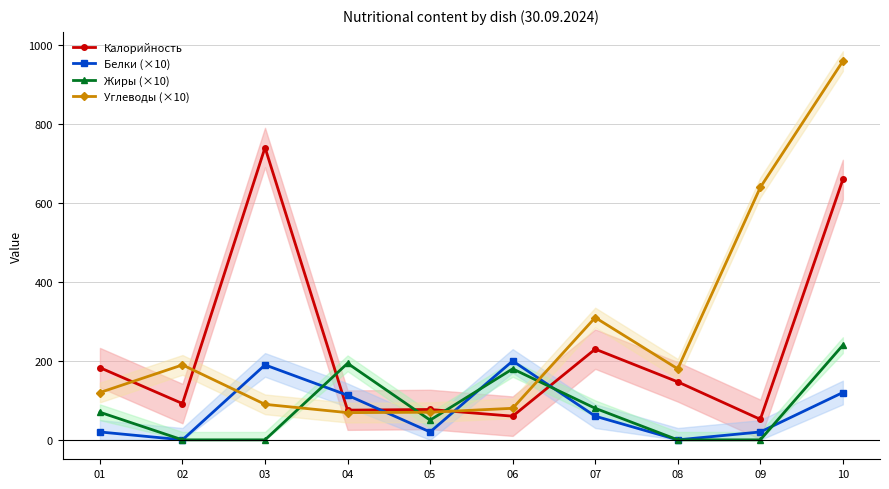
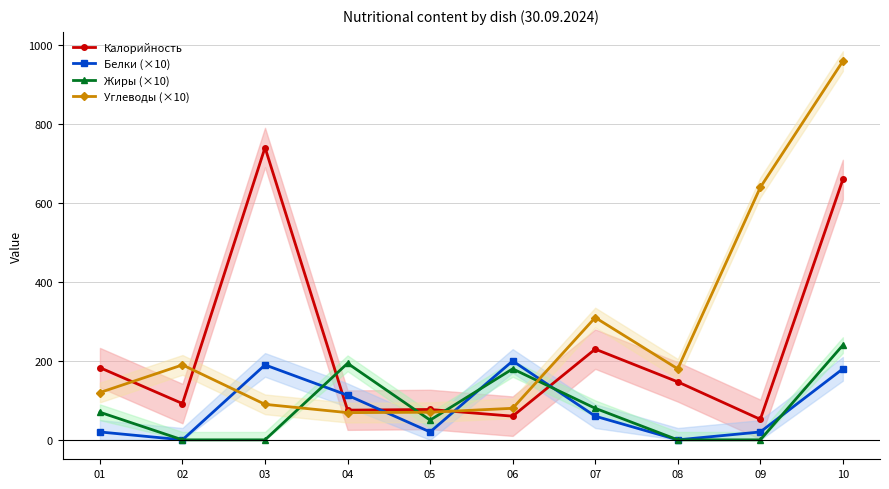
  {
    "Калорийность": {
      "01": 180,
      "02": 90,
      "03": 740,
      "05": 80,
      "06": 60,
      "07": 230,
      "08": 150,
      "10": 660
    },
    "Белки (×10)": {
      "01": 20,
      "03": 190,
      "04": 110,
      "05": 20,
      "07": 60,
-     "10": 120
+     "10": 180
    },
    "Жиры (×10)": {
      "01": 70,
      "03": 0,
      "04": 190,
      "06": 180,
      "07": 80,
      "09": 0,
      "10": 240
    },
    "Углеводы (×10)": {
      "01": 120,
      "02": 190,
      "03": 90,
      "06": 80,
      "07": 310,
      "08": 180,
      "09": 640,
      "10": 960
    }
  }
